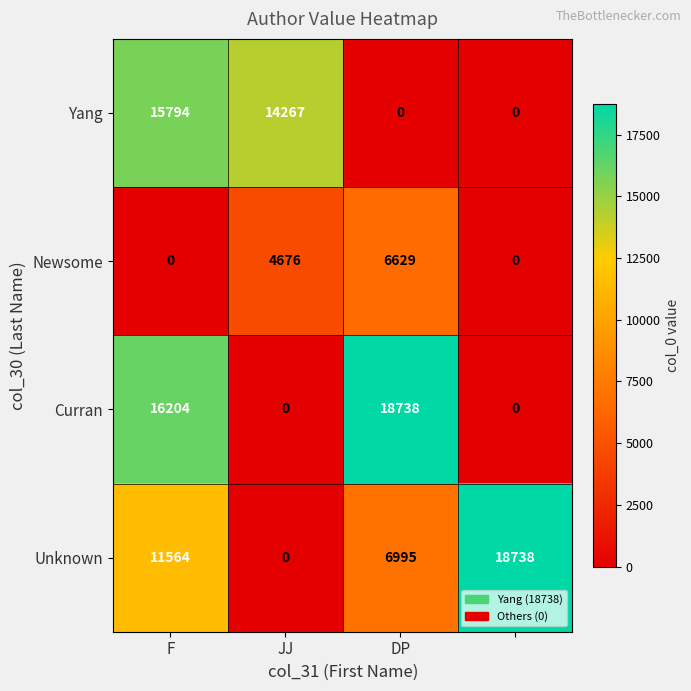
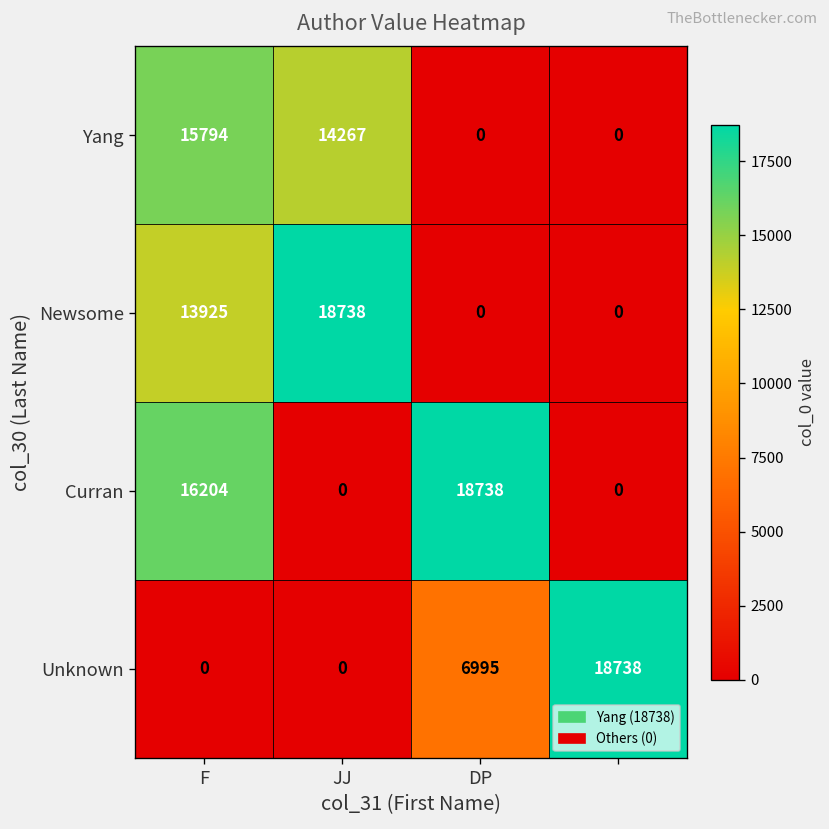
  {
    "Yang": {
      "F": 15794,
      "JJ": 14267,
      "DP": 0
    },
    "Newsome": {
-     "F": 0,
-     "JJ": 4676,
-     "DP": 6629
+     "F": 13925,
+     "JJ": 18738,
+     "DP": 0
    },
    "Curran": {
      "F": 16204,
      "JJ": 0,
      "DP": 18738
    },
    "Unknown": {
-     "F": 11564,
+     "F": 0,
      "JJ": 0,
      "DP": 6995
    }
  }
